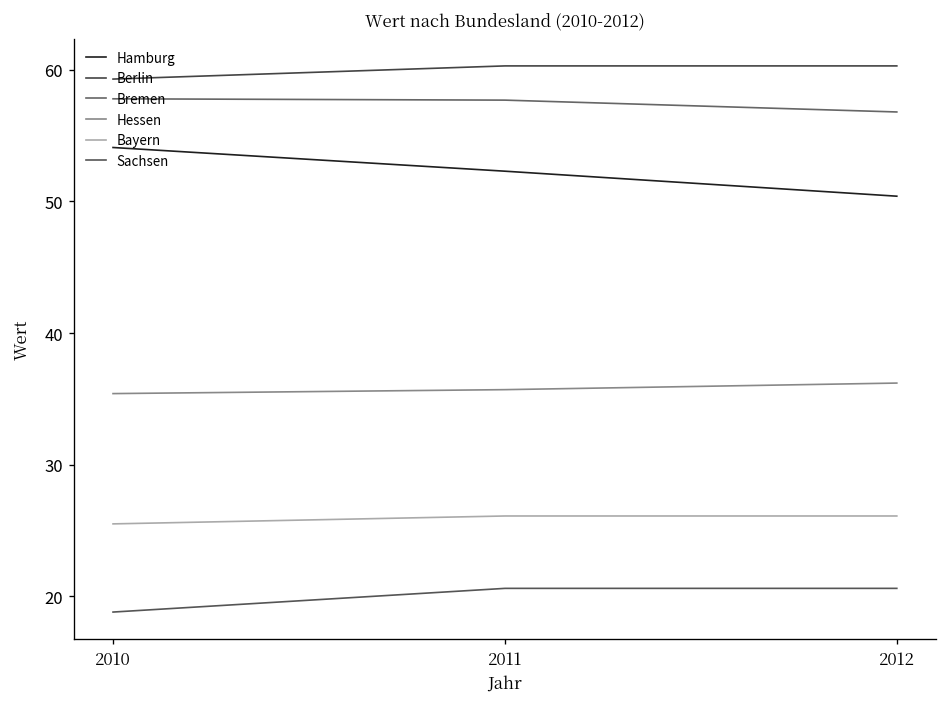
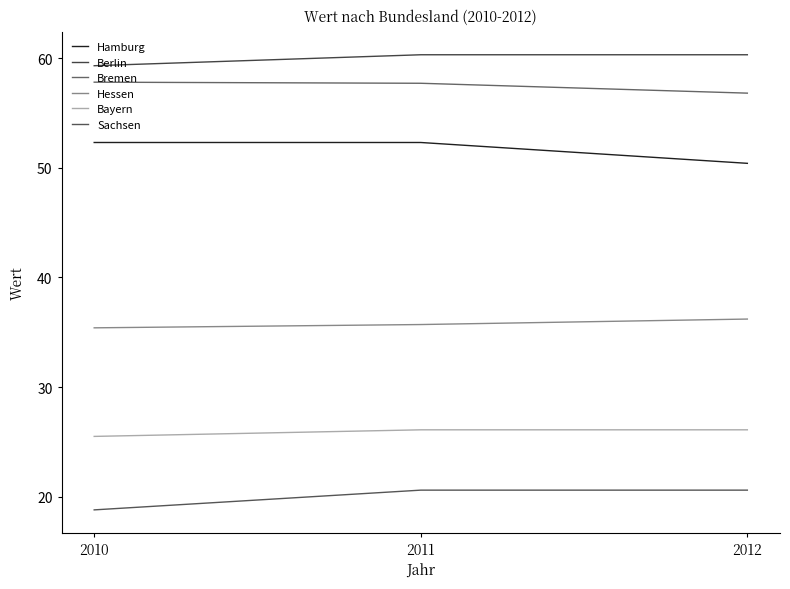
  {
    "Hamburg": {
-     "2010": 54.1,
+     "2010": 52.3,
      "2011": 52.3,
      "2012": 50.4
    }
  }
